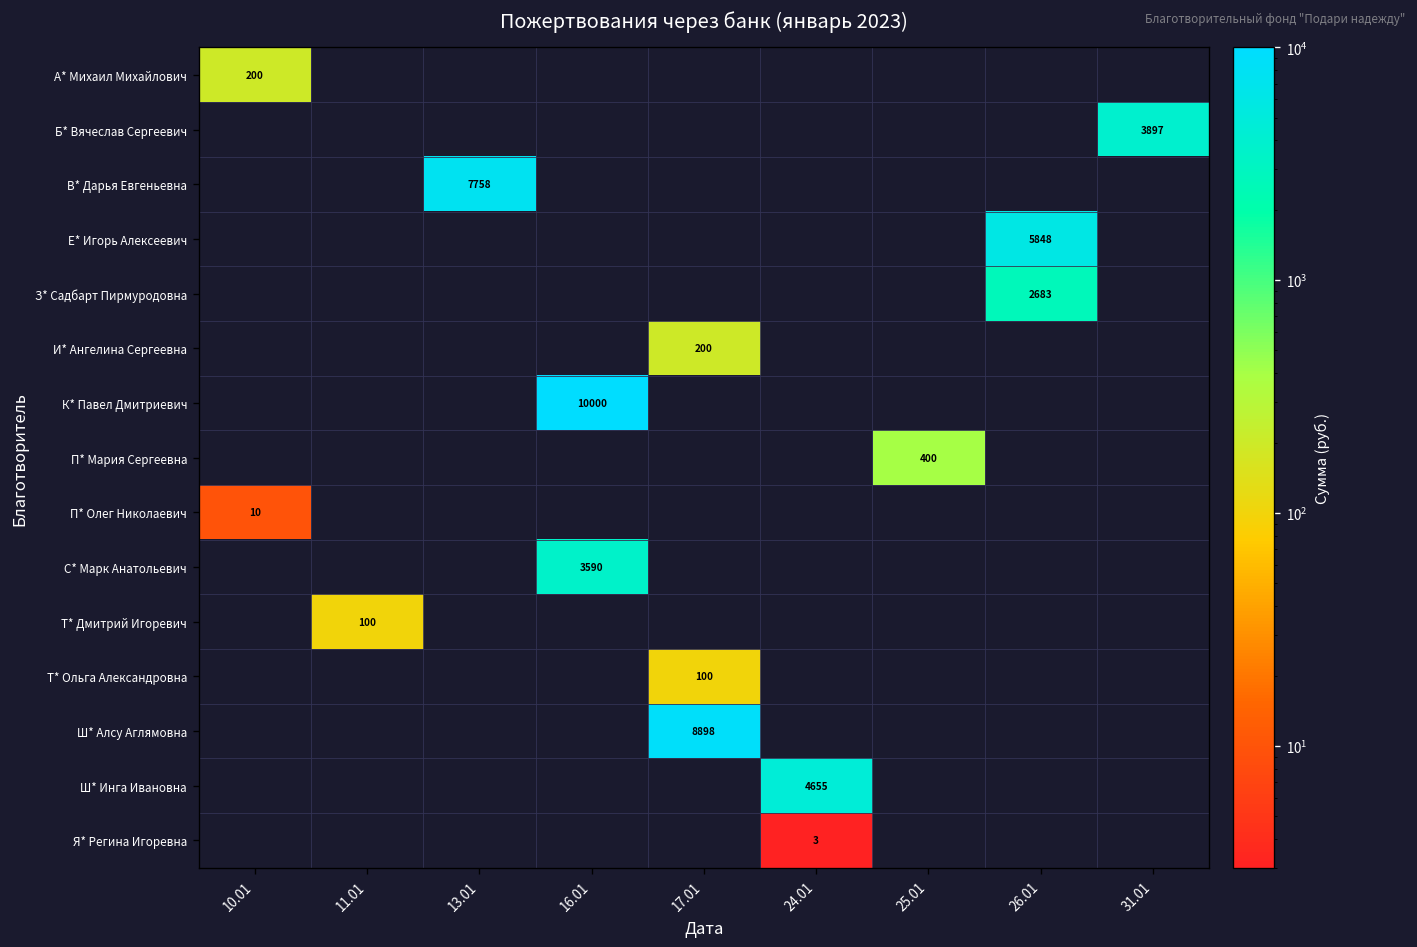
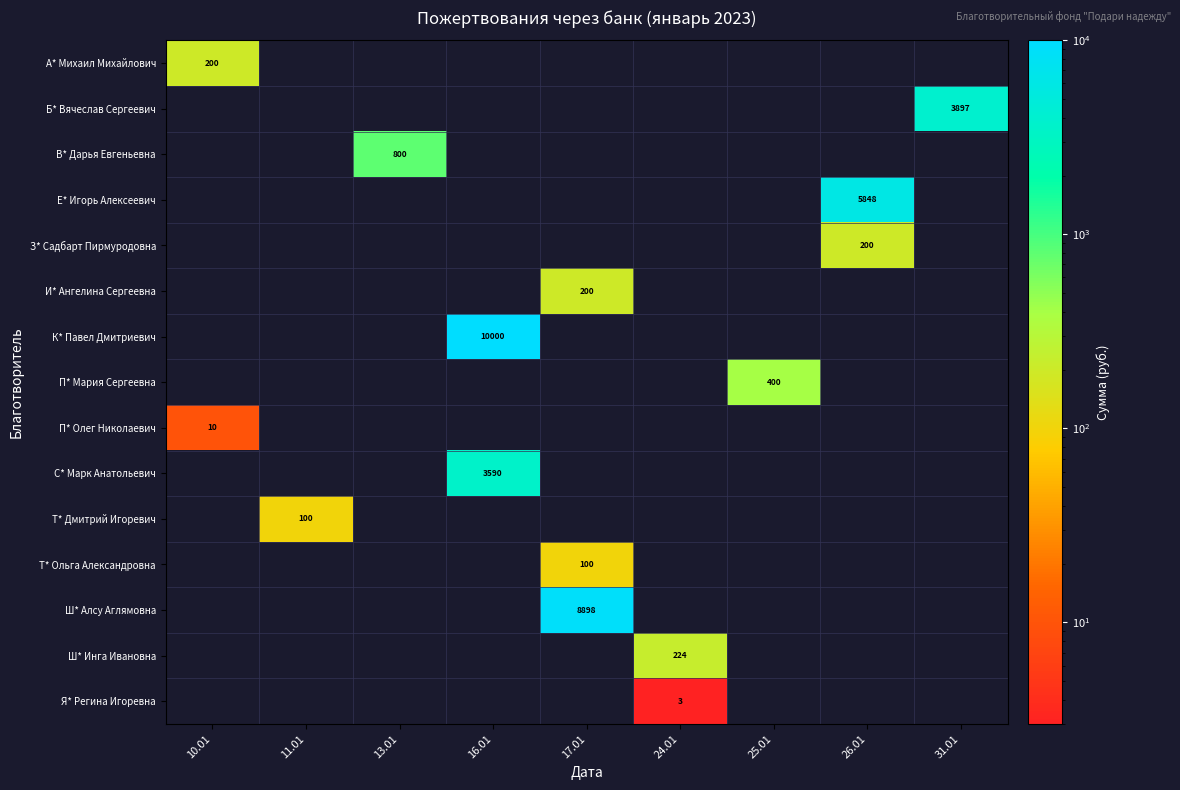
  {
    "А* Михаил Михайлович": {
      "10.01": 200
    },
    "Б* Вячеслав Сергеевич": {
      "31.01": 3897
    },
    "В* Дарья Евгеньевна": {
-     "13.01": 7758
+     "13.01": 800
    },
    "Е* Игорь Алексеевич": {
      "26.01": 5848
    },
    "З* Садбарт Пирмуродовна": {
-     "26.01": 2683
+     "26.01": 200
    },
    "И* Ангелина Сергеевна": {
      "17.01": 200
    },
    "К* Павел Дмитриевич": {
      "16.01": 10000
    },
    "П* Мария Сергеевна": {
      "25.01": 400
    },
    "П* Олег Николаевич": {
      "10.01": 10
    },
    "С* Марк Анатольевич": {
      "16.01": 3590
    },
    "Т* Дмитрий Игоревич": {
      "11.01": 100
    },
    "Т* Ольга Александровна": {
      "17.01": 100
    },
    "Ш* Алсу Аглямовна": {
      "17.01": 8898
    },
    "Ш* Инга Ивановна": {
-     "24.01": 4655
+     "24.01": 224
    },
    "Я* Регина Игоревна": {
      "24.01": 3
    }
  }
